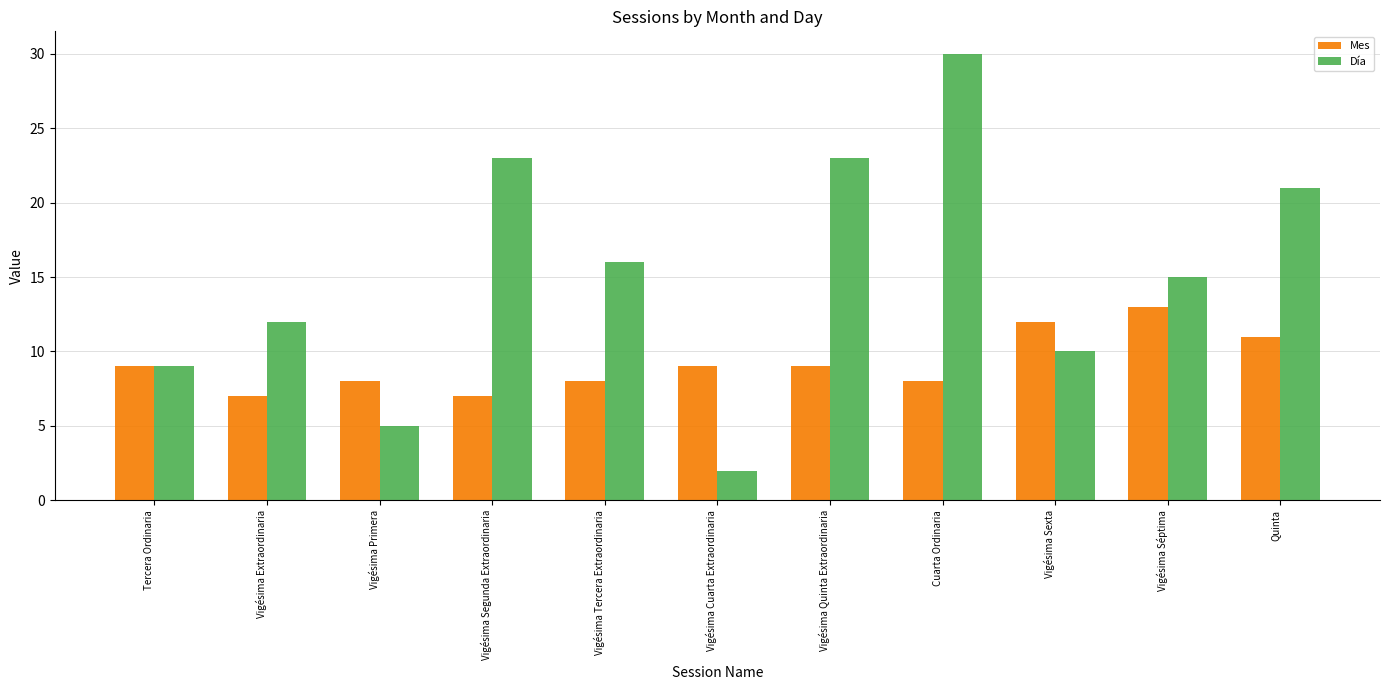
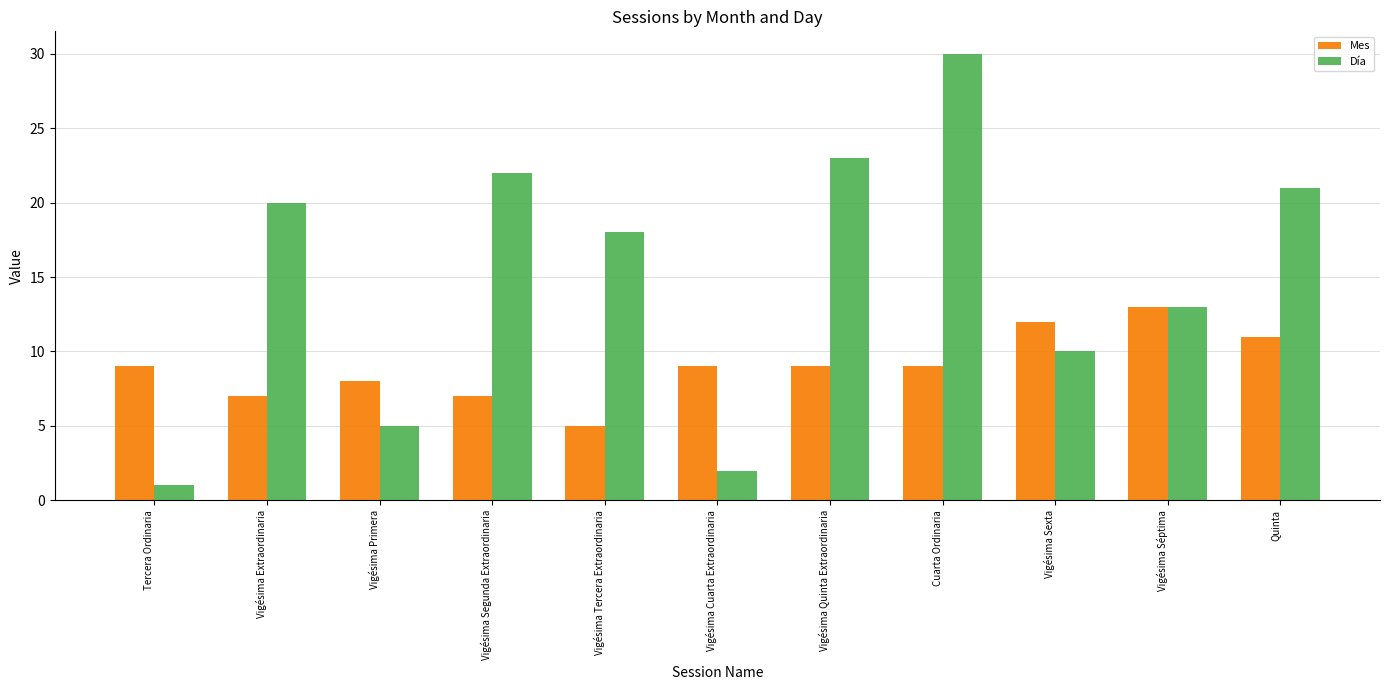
  {
    "Mes": {
      "Tercera Ordinaria": 9,
      "Vigésima Extraordinaria": 7,
      "Vigésima Primera": 8,
      "Vigésima Segunda Extraordinaria": 7,
-     "Vigésima Tercera Extraordinaria": 8,
+     "Vigésima Tercera Extraordinaria": 5,
      "Vigésima Cuarta Extraordinaria": 9,
      "Vigésima Quinta Extraordinaria": 9,
-     "Cuarta Ordinaria": 8,
+     "Cuarta Ordinaria": 9,
      "Vigésima Sexta": 12,
      "Vigésima Séptima": 13,
      "Quinta": 11
    },
    "Día": {
-     "Tercera Ordinaria": 9,
-     "Vigésima Extraordinaria": 12,
+     "Tercera Ordinaria": 1,
+     "Vigésima Extraordinaria": 20,
      "Vigésima Primera": 5,
-     "Vigésima Segunda Extraordinaria": 23,
-     "Vigésima Tercera Extraordinaria": 16,
+     "Vigésima Segunda Extraordinaria": 22,
+     "Vigésima Tercera Extraordinaria": 18,
      "Vigésima Cuarta Extraordinaria": 2,
      "Vigésima Quinta Extraordinaria": 23,
      "Cuarta Ordinaria": 30,
      "Vigésima Sexta": 10,
-     "Vigésima Séptima": 15,
+     "Vigésima Séptima": 13,
      "Quinta": 21
    }
  }
